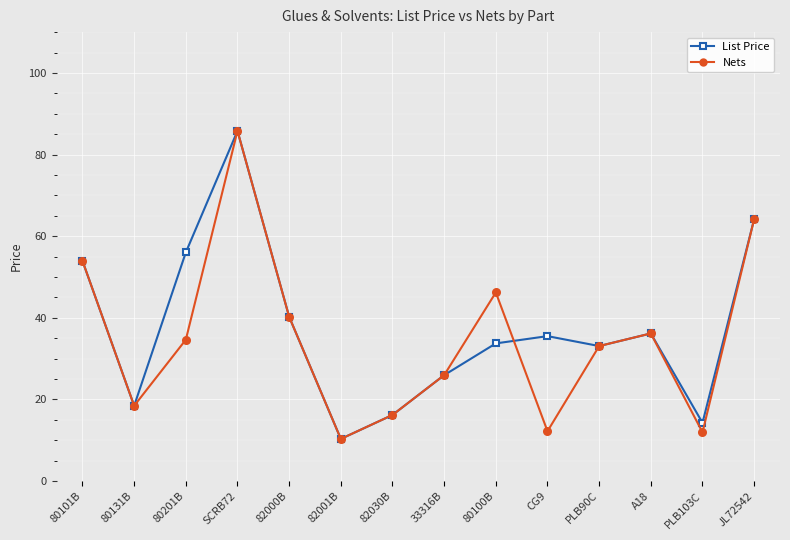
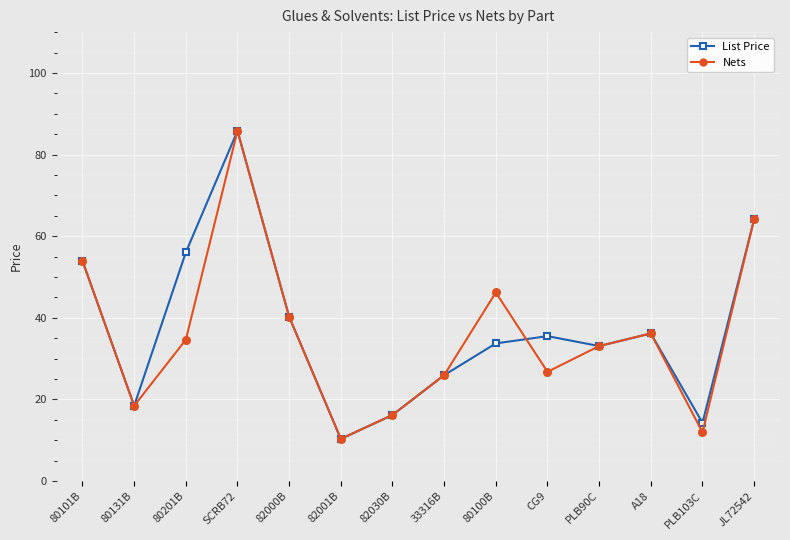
  {
    "List Price": {
      "80201B": 56,
      "80100B": 34,
      "CG9": 35,
      "PLB103C": 14
    },
    "Nets": {
      "80201B": 35,
      "80100B": 46,
-     "CG9": 12,
+     "CG9": 27,
      "PLB103C": 12
    }
  }
